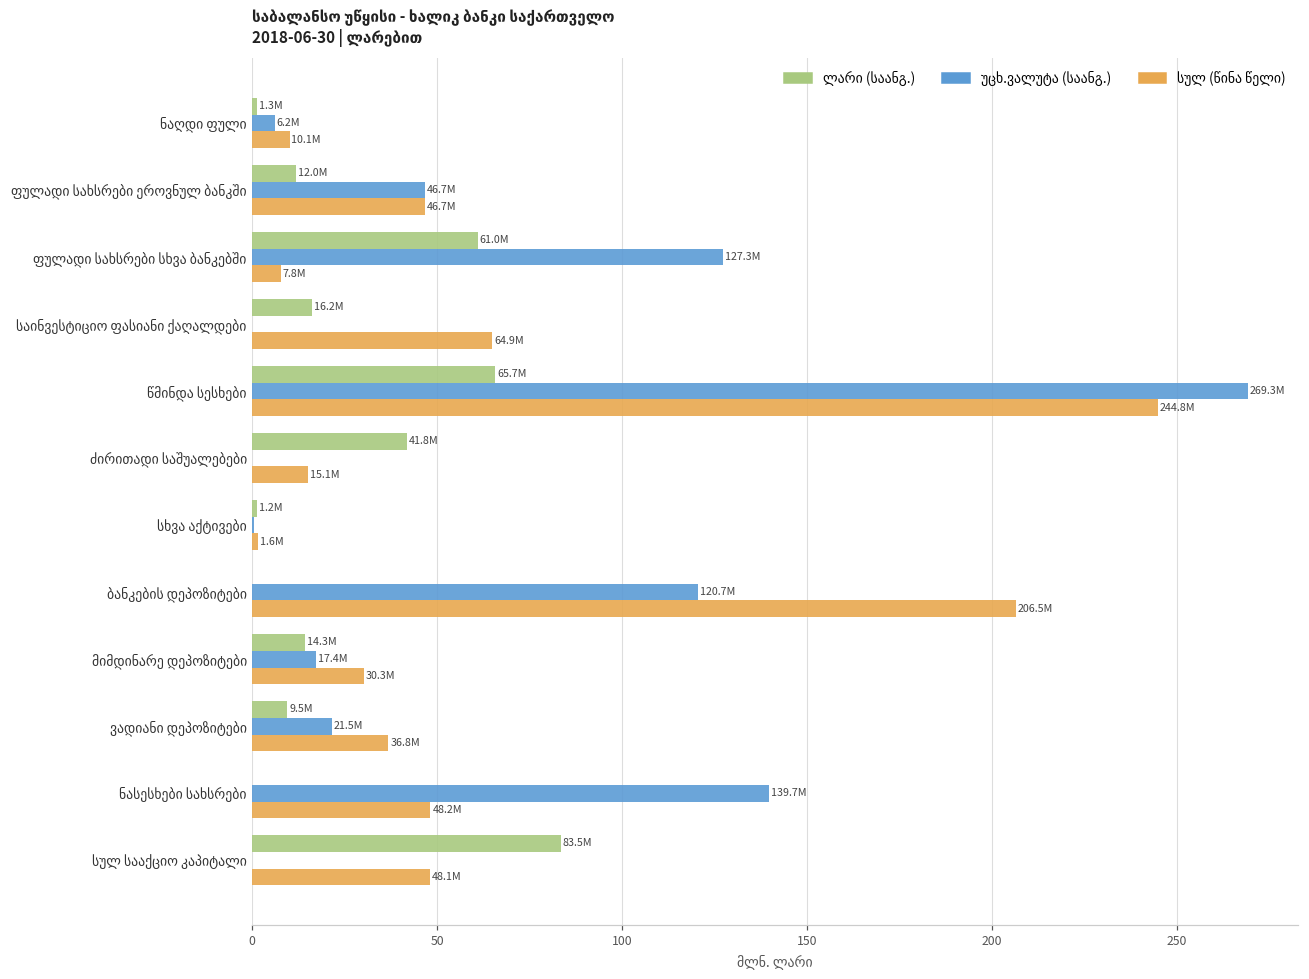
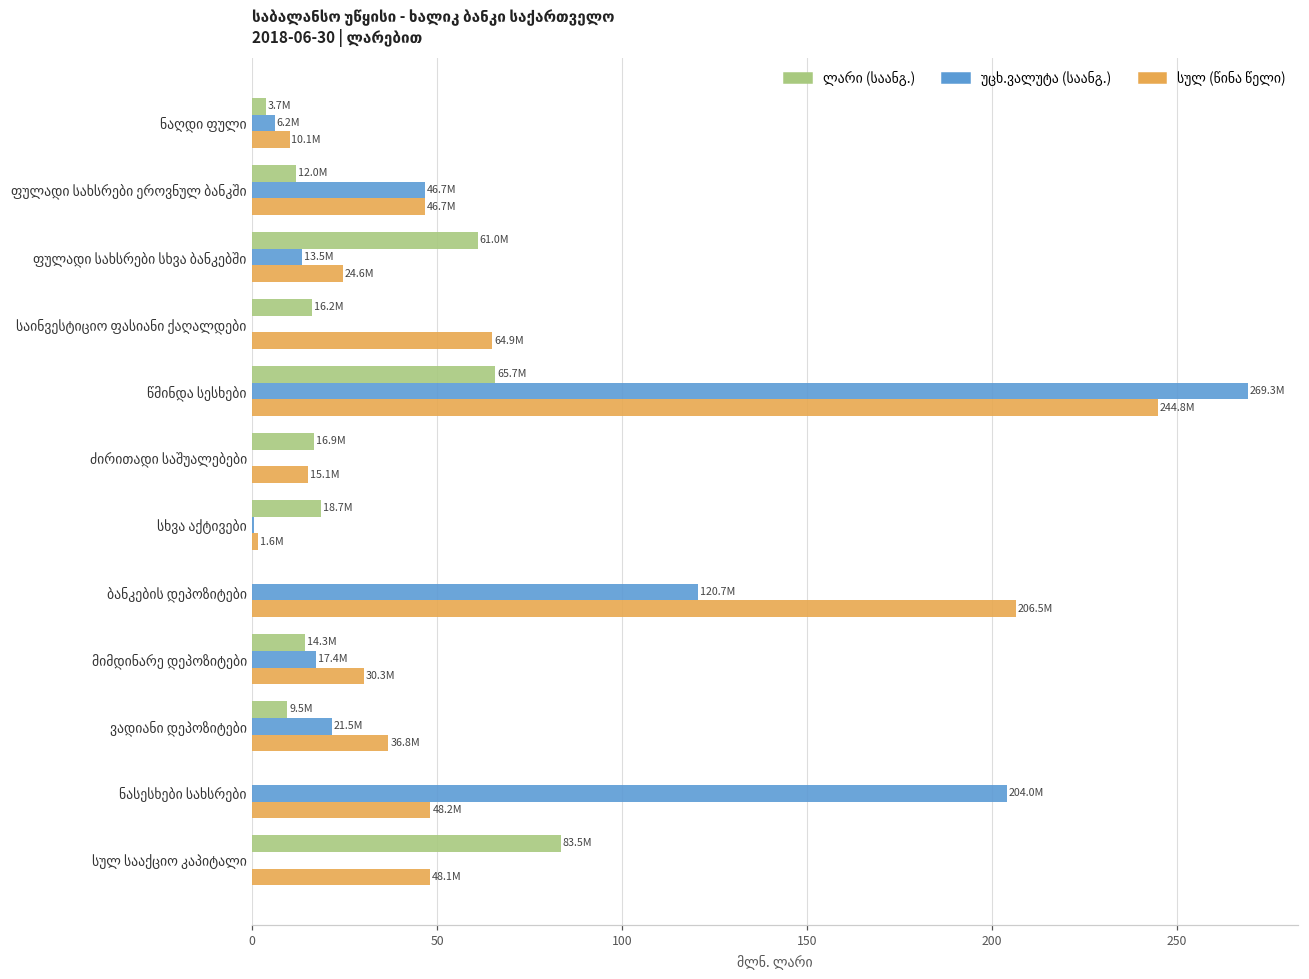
  {
    "ლარი (საანგ.)": {
-     "ნაღდი ფული": "1.3M",
+     "ნაღდი ფული": "3.7M",
      "ფულადი სახსრები ეროვნულ ბანკში": "12.0M",
      "ფულადი სახსრები სხვა ბანკებში": "61.0M",
      "საინვესტიციო ფასიანი ქაღალდები": "16.2M",
      "წმინდა სესხები": "65.7M",
-     "ძირითადი საშუალებები": "41.8M",
-     "სხვა აქტივები": "1.2M",
+     "ძირითადი საშუალებები": "16.9M",
+     "სხვა აქტივები": "18.7M",
      "მიმდინარე დეპოზიტები": "14.3M",
      "ვადიანი დეპოზიტები": "9.5M",
      "სულ სააქციო კაპიტალი": "83.5M"
    },
    "უცხ.ვალუტა (საანგ.)": {
      "ნაღდი ფული": "6.2M",
      "ფულადი სახსრები ეროვნულ ბანკში": "46.7M",
-     "ფულადი სახსრები სხვა ბანკებში": "127.3M",
+     "ფულადი სახსრები სხვა ბანკებში": "13.5M",
      "წმინდა სესხები": "269.3M",
      "ბანკების დეპოზიტები": "120.7M",
      "მიმდინარე დეპოზიტები": "17.4M",
      "ვადიანი დეპოზიტები": "21.5M",
-     "ნასესხები სახსრები": "139.7M"
+     "ნასესხები სახსრები": "204.0M"
    },
    "სულ (წინა წელი)": {
      "ნაღდი ფული": "10.1M",
      "ფულადი სახსრები ეროვნულ ბანკში": "46.7M",
-     "ფულადი სახსრები სხვა ბანკებში": "7.8M",
+     "ფულადი სახსრები სხვა ბანკებში": "24.6M",
      "საინვესტიციო ფასიანი ქაღალდები": "64.9M",
      "წმინდა სესხები": "244.8M",
      "ძირითადი საშუალებები": "15.1M",
      "სხვა აქტივები": "1.6M",
      "ბანკების დეპოზიტები": "206.5M",
      "მიმდინარე დეპოზიტები": "30.3M",
      "ვადიანი დეპოზიტები": "36.8M",
      "ნასესხები სახსრები": "48.2M",
      "სულ სააქციო კაპიტალი": "48.1M"
    }
  }
